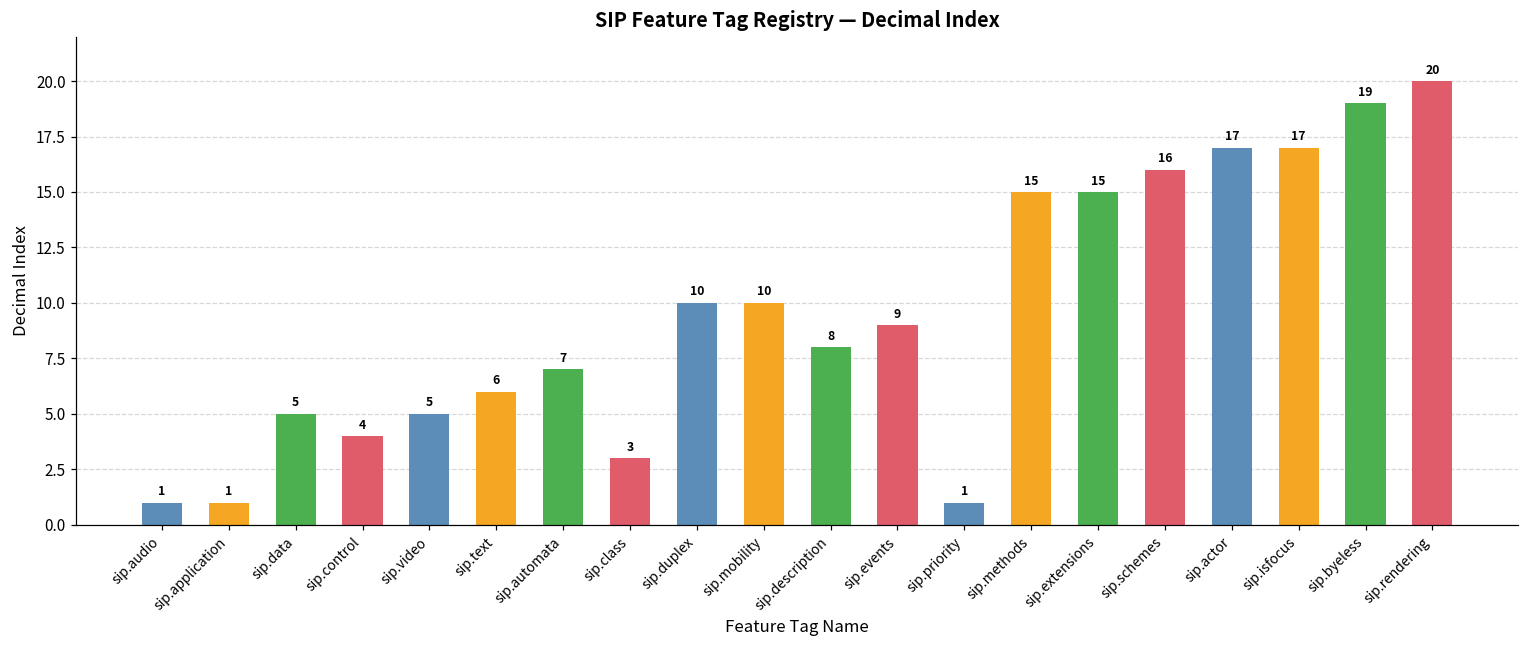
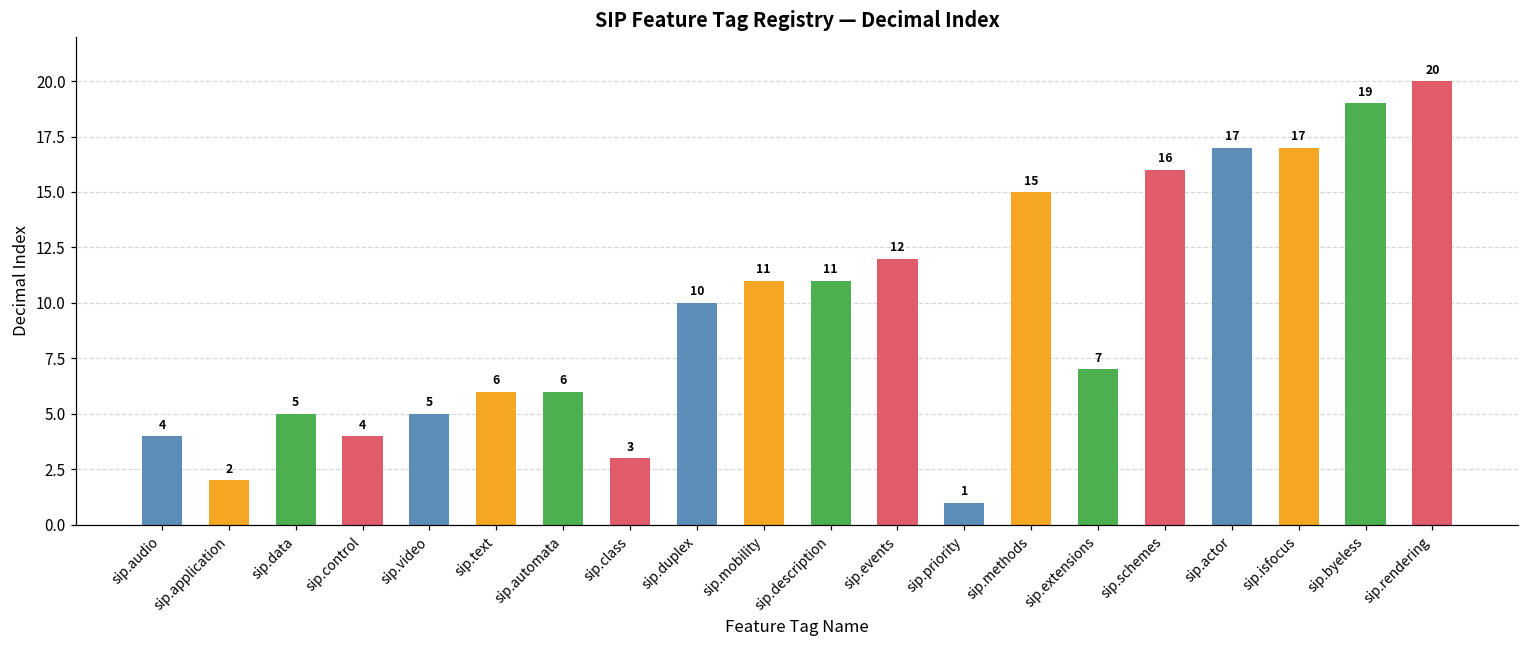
  {
-   "sip.audio": 1,
-   "sip.application": 1,
+   "sip.audio": 4,
+   "sip.application": 2,
    "sip.data": 5,
    "sip.control": 4,
    "sip.video": 5,
    "sip.text": 6,
-   "sip.automata": 7,
+   "sip.automata": 6,
    "sip.class": 3,
    "sip.duplex": 10,
-   "sip.mobility": 10,
-   "sip.description": 8,
-   "sip.events": 9,
+   "sip.mobility": 11,
+   "sip.description": 11,
+   "sip.events": 12,
    "sip.priority": 1,
    "sip.methods": 15,
-   "sip.extensions": 15,
+   "sip.extensions": 7,
    "sip.schemes": 16,
    "sip.actor": 17,
    "sip.isfocus": 17,
    "sip.byeless": 19,
    "sip.rendering": 20
  }
